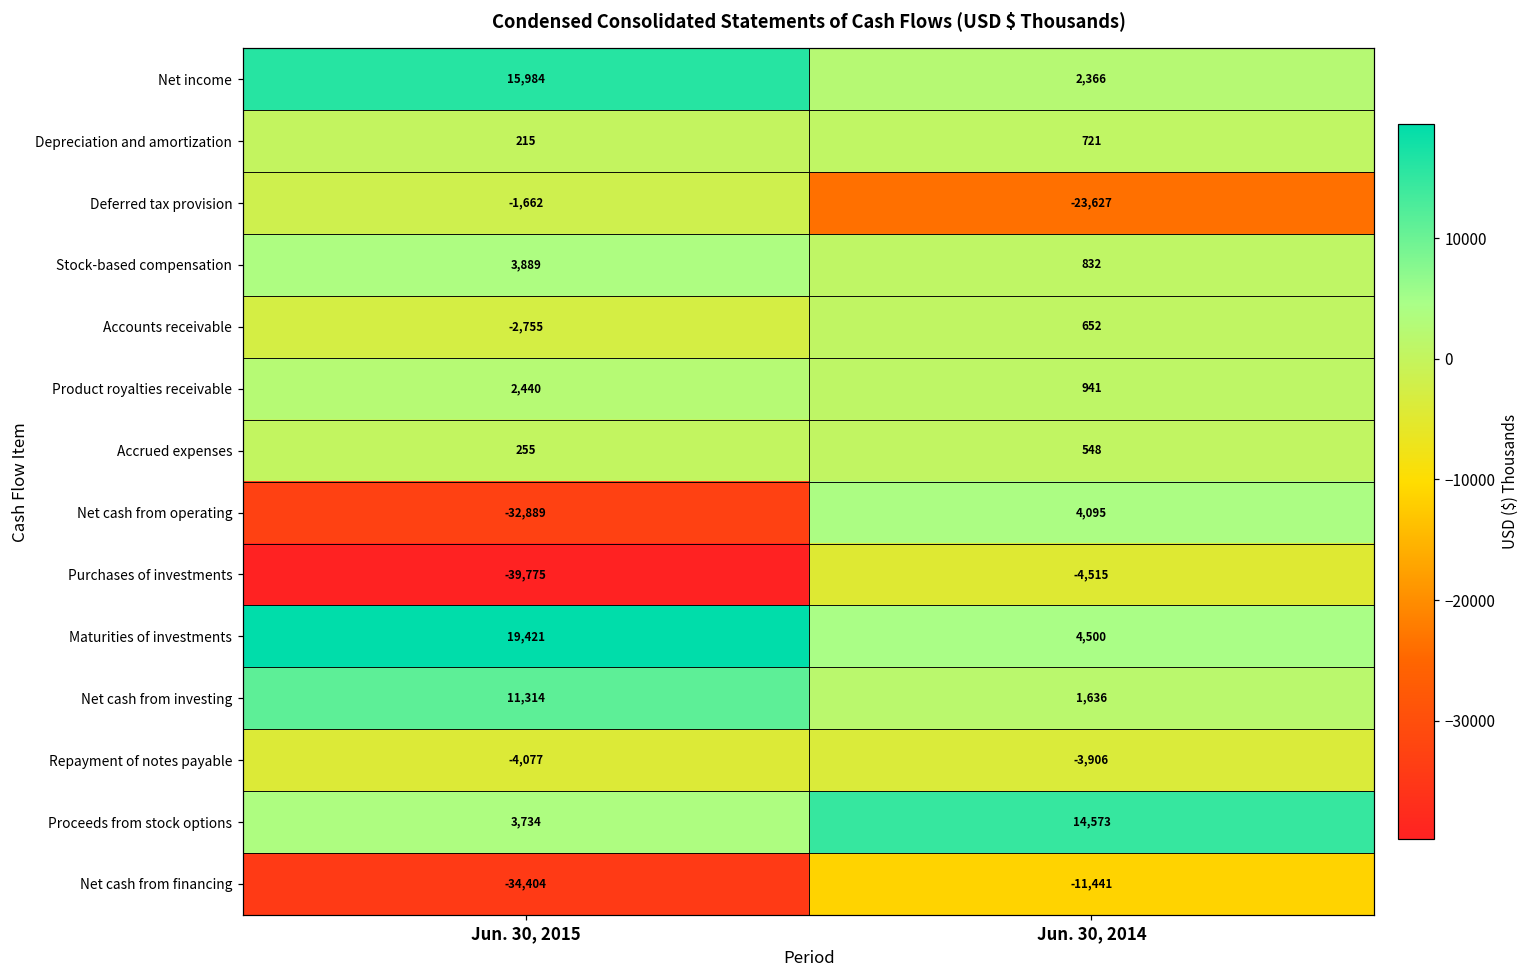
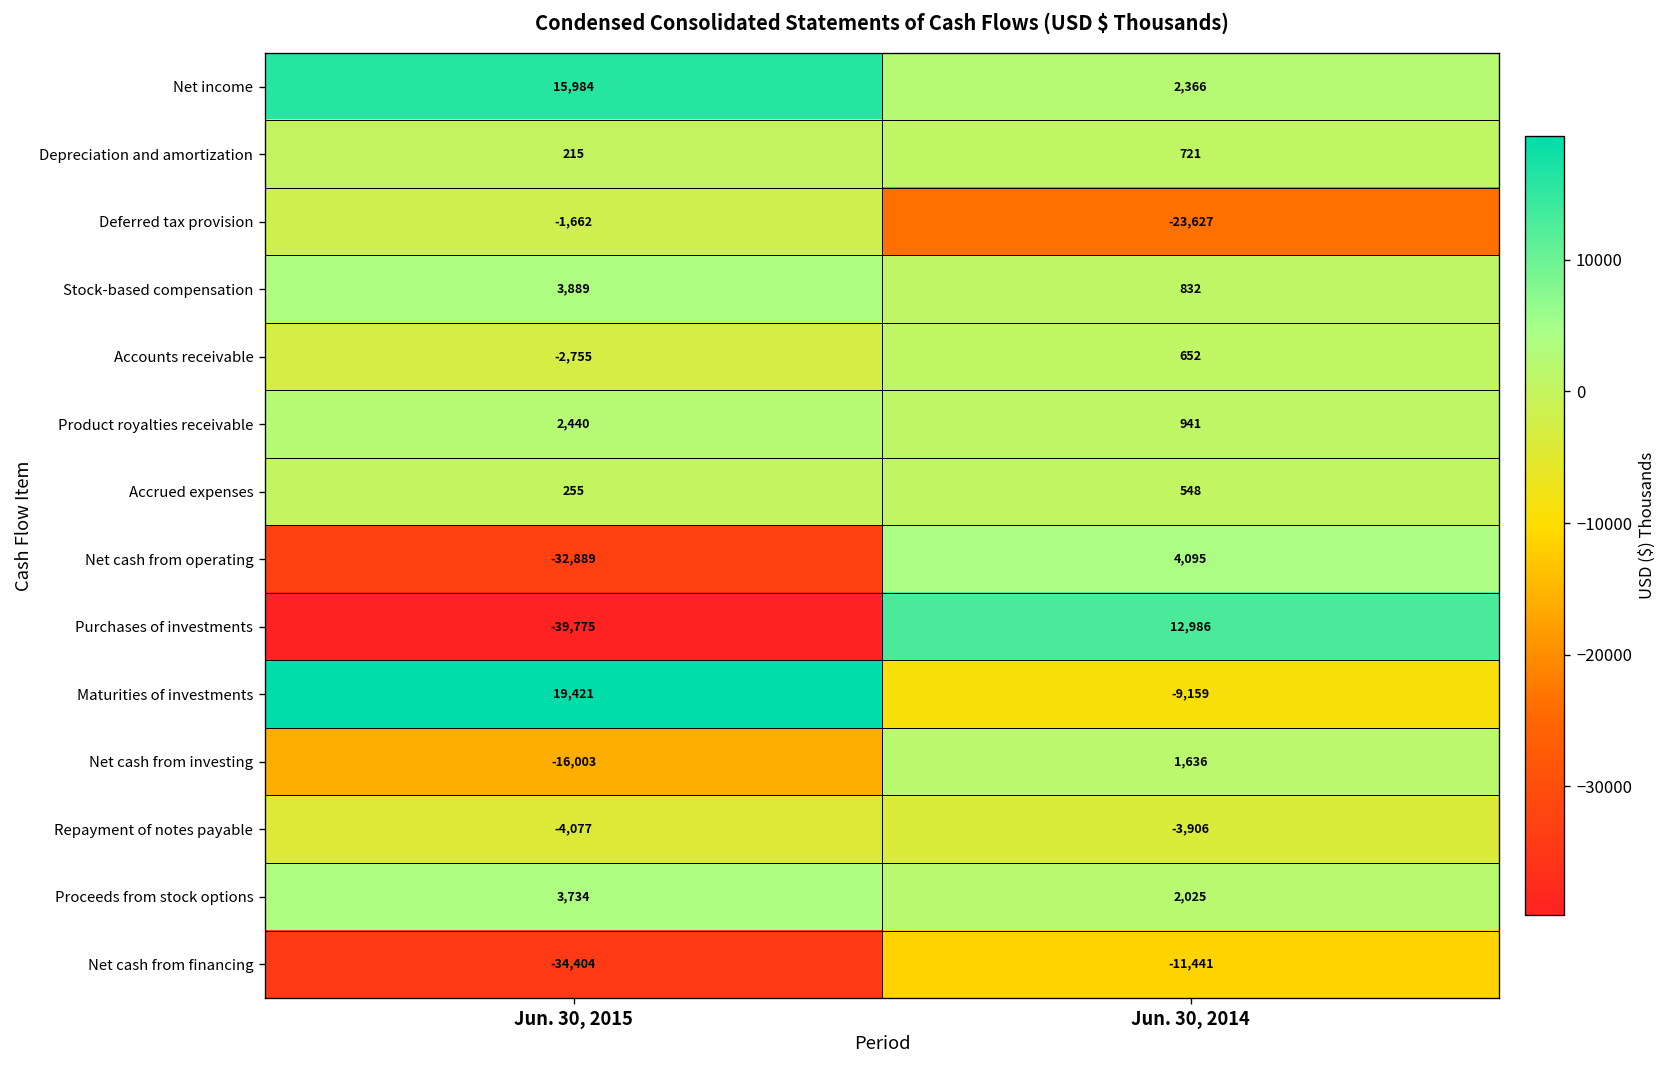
  {
    "Net income": {
      "Jun. 30, 2015": "15,984",
      "Jun. 30, 2014": "2,366"
    },
    "Depreciation and amortization": {
      "Jun. 30, 2015": "215",
      "Jun. 30, 2014": "721"
    },
    "Deferred tax provision": {
      "Jun. 30, 2015": "-1,662",
      "Jun. 30, 2014": "-23,627"
    },
    "Stock-based compensation": {
      "Jun. 30, 2015": "3,889",
      "Jun. 30, 2014": "832"
    },
    "Accounts receivable": {
      "Jun. 30, 2015": "-2,755",
      "Jun. 30, 2014": "652"
    },
    "Product royalties receivable": {
      "Jun. 30, 2015": "2,440",
      "Jun. 30, 2014": "941"
    },
    "Accrued expenses": {
      "Jun. 30, 2015": "255",
      "Jun. 30, 2014": "548"
    },
    "Net cash from operating": {
      "Jun. 30, 2015": "-32,889",
      "Jun. 30, 2014": "4,095"
    },
    "Purchases of investments": {
      "Jun. 30, 2015": "-39,775",
-     "Jun. 30, 2014": "-4,515"
+     "Jun. 30, 2014": "12,986"
    },
    "Maturities of investments": {
      "Jun. 30, 2015": "19,421",
-     "Jun. 30, 2014": "4,500"
+     "Jun. 30, 2014": "-9,159"
    },
    "Net cash from investing": {
-     "Jun. 30, 2015": "11,314",
+     "Jun. 30, 2015": "-16,003",
      "Jun. 30, 2014": "1,636"
    },
    "Repayment of notes payable": {
      "Jun. 30, 2015": "-4,077",
      "Jun. 30, 2014": "-3,906"
    },
    "Proceeds from stock options": {
      "Jun. 30, 2015": "3,734",
-     "Jun. 30, 2014": "14,573"
+     "Jun. 30, 2014": "2,025"
    },
    "Net cash from financing": {
      "Jun. 30, 2015": "-34,404",
      "Jun. 30, 2014": "-11,441"
    }
  }
